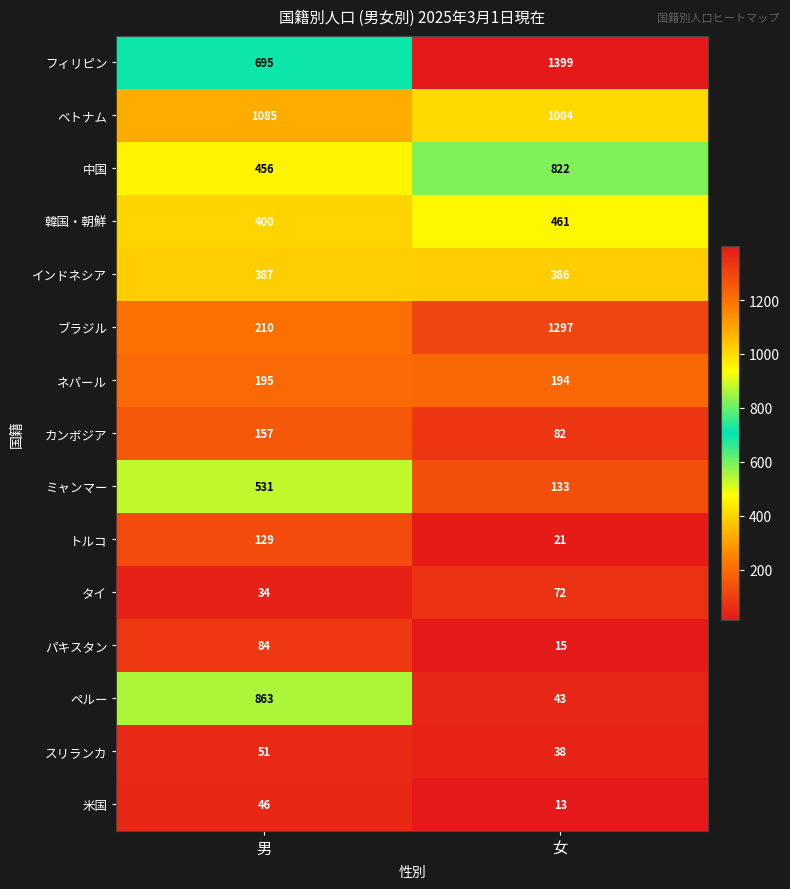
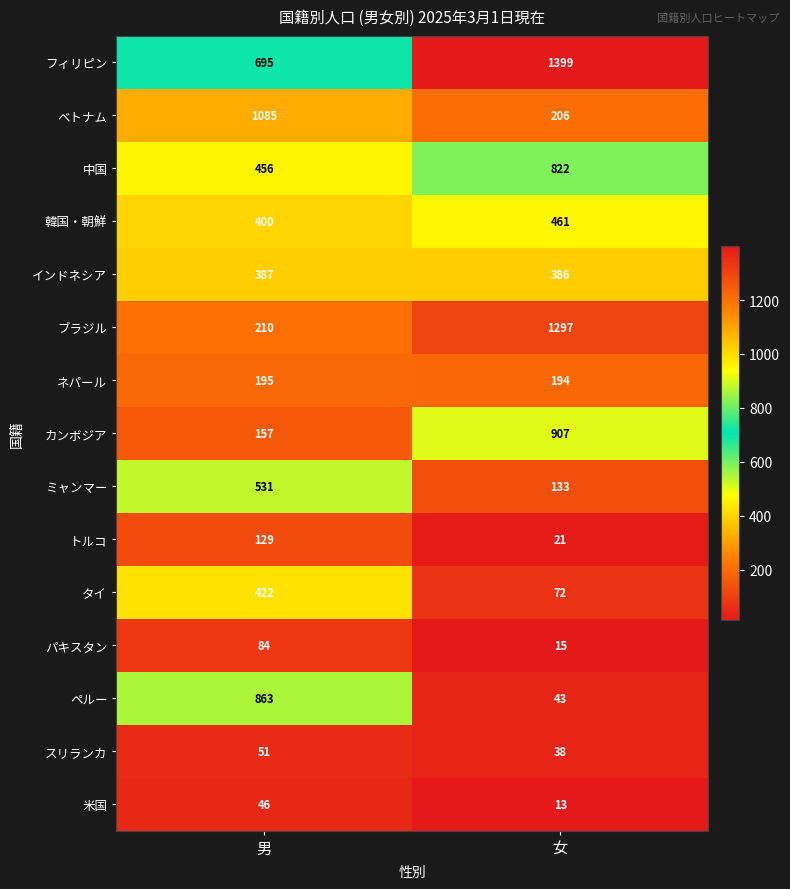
  {
    "フィリピン": {
      "男": 695,
      "女": 1399
    },
    "ベトナム": {
      "男": 1085,
-     "女": 1004
+     "女": 206
    },
    "中国": {
      "男": 456,
      "女": 822
    },
    "韓国・朝鮮": {
      "男": 400,
      "女": 461
    },
    "インドネシア": {
      "男": 387,
      "女": 386
    },
    "ブラジル": {
      "男": 210,
      "女": 1297
    },
    "ネパール": {
      "男": 195,
      "女": 194
    },
    "カンボジア": {
      "男": 157,
-     "女": 82
+     "女": 907
    },
    "ミャンマー": {
      "男": 531,
      "女": 133
    },
    "トルコ": {
      "男": 129,
      "女": 21
    },
    "タイ": {
-     "男": 34,
+     "男": 422,
      "女": 72
    },
    "パキスタン": {
      "男": 84,
      "女": 15
    },
    "ペルー": {
      "男": 863,
      "女": 43
    },
    "スリランカ": {
      "男": 51,
      "女": 38
    },
    "米国": {
      "男": 46,
      "女": 13
    }
  }
